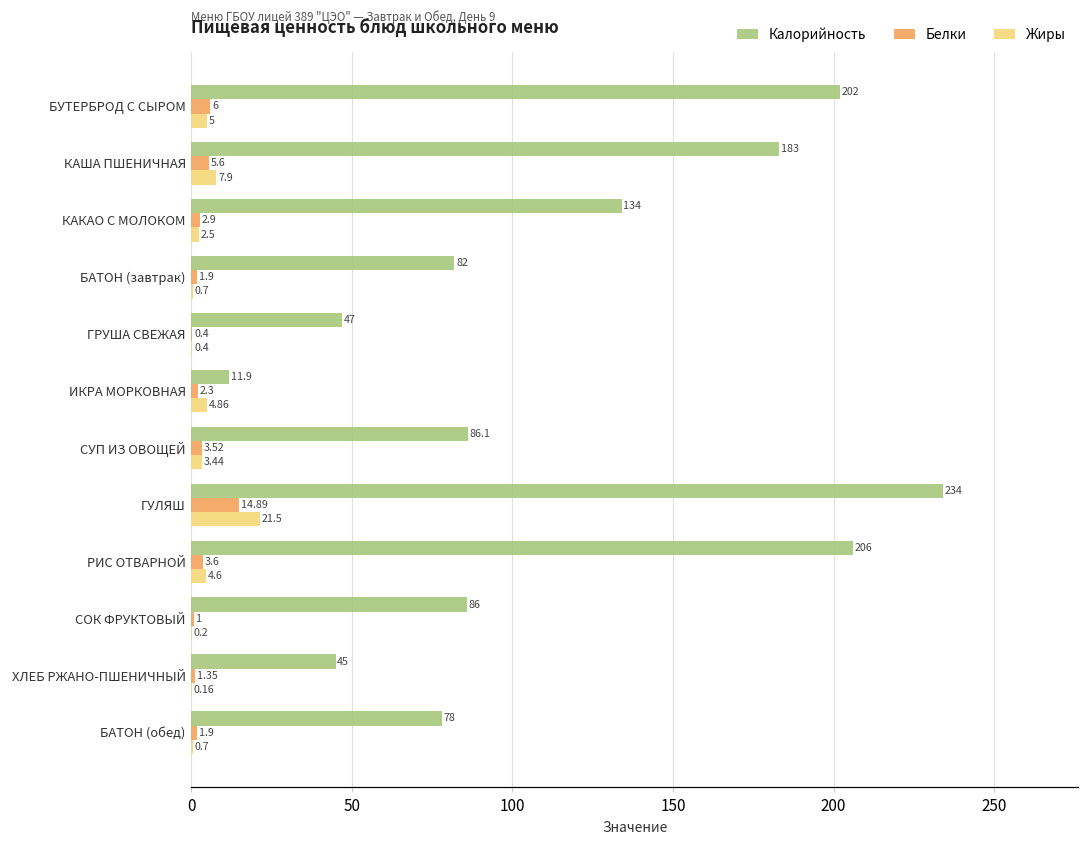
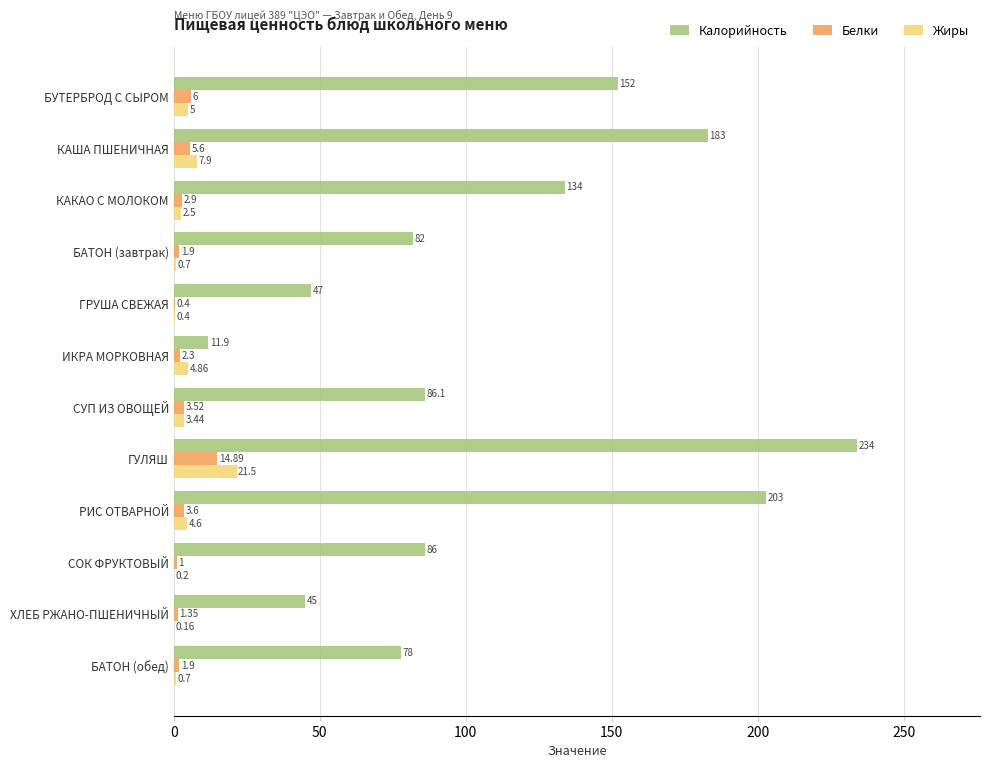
  {
    "Калорийность": {
-     "БУТЕРБРОД С СЫРОМ": 202,
+     "БУТЕРБРОД С СЫРОМ": 152,
      "КАША ПШЕНИЧНАЯ": 183,
      "КАКАО С МОЛОКОМ": 134,
      "БАТОН (завтрак)": 82,
      "ГРУША СВЕЖАЯ": 47,
      "ИКРА МОРКОВНАЯ": 11.9,
      "СУП ИЗ ОВОЩЕЙ": 86.1,
      "ГУЛЯШ": 234,
-     "РИС ОТВАРНОЙ": 206,
+     "РИС ОТВАРНОЙ": 203,
      "СОК ФРУКТОВЫЙ": 86,
      "ХЛЕБ РЖАНО-ПШЕНИЧНЫЙ": 45,
      "БАТОН (обед)": 78
    }
  }
